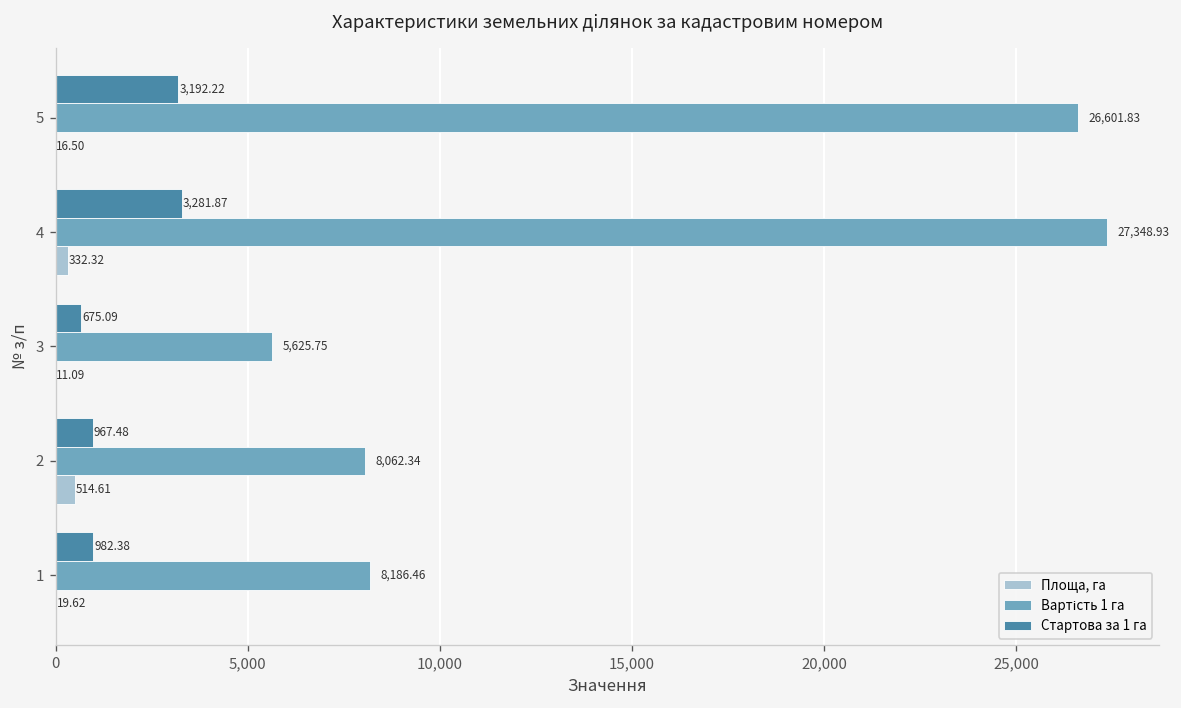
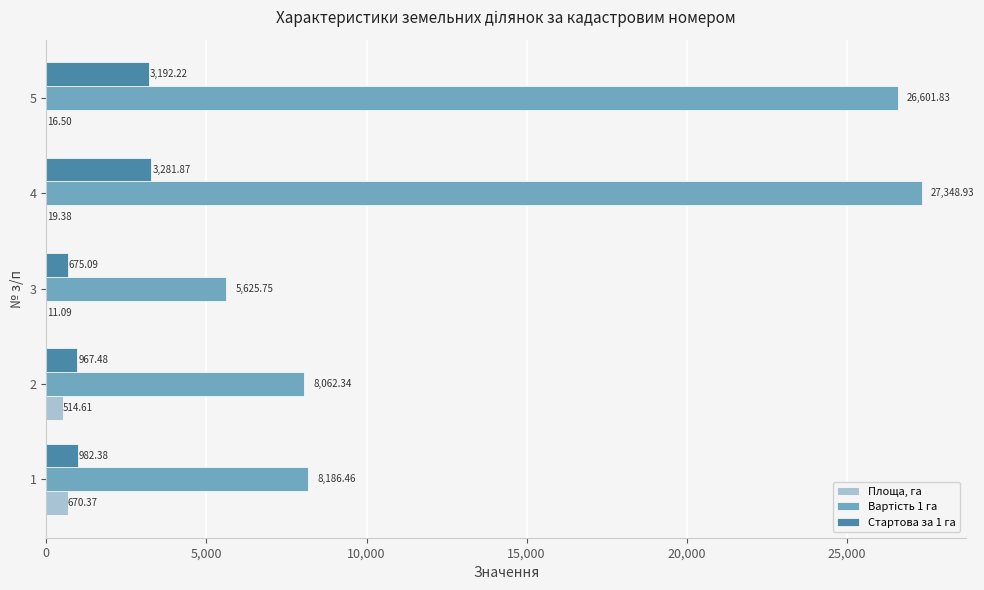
  {
    "Площа, га": {
      "5": 16.50,
-     "4": 332.32,
+     "4": 19.38,
      "3": 11.09,
      "2": 514.61,
-     "1": 19.62
+     "1": 670.37
    }
  }
